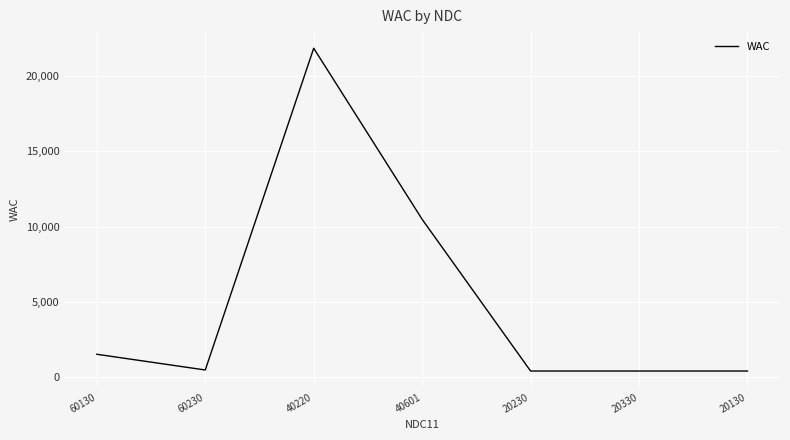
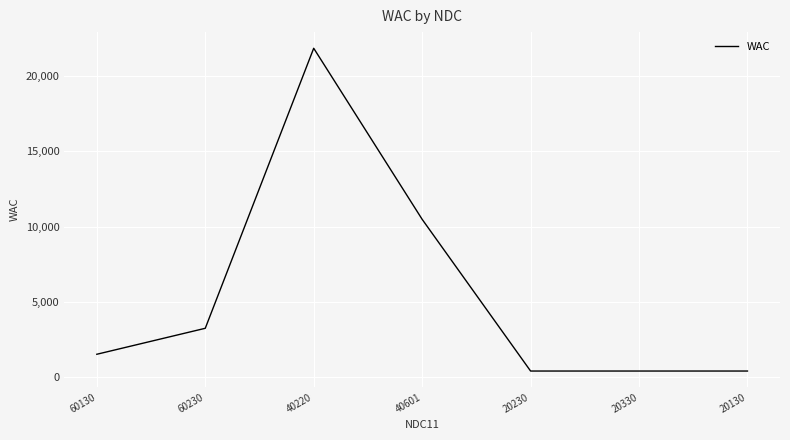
  {
    "60130": "1,500",
-   "60230": "500",
+   "60230": "3,200",
    "40220": "21,900",
    "40601": "10,500",
    "20230": "400",
    "20330": "400",
    "20130": "400"
  }
